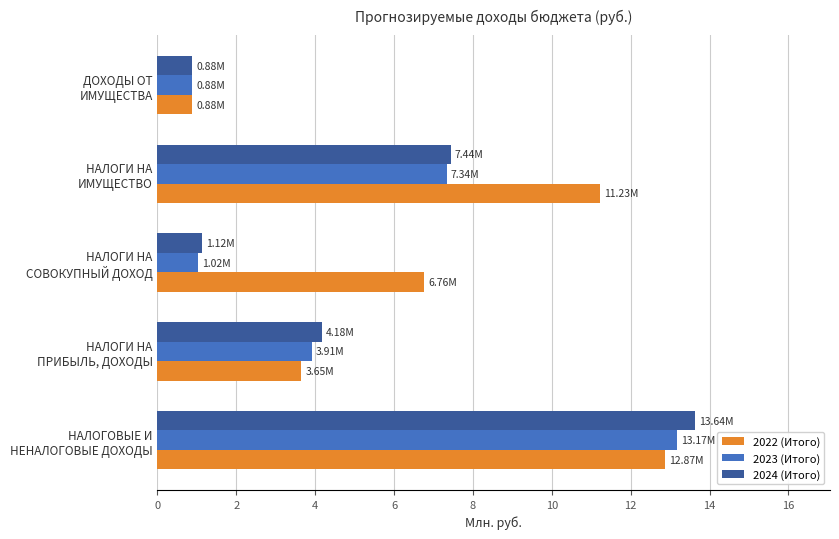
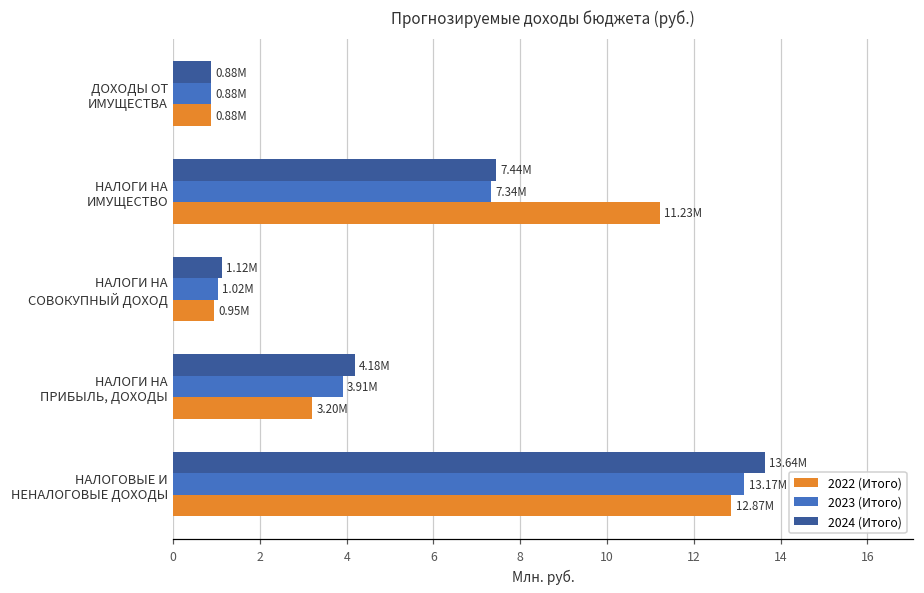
  {
    "2022 (Итого)": {
      "ДОХОДЫ ОТ ИМУЩЕСТВА": "0.88M",
      "НАЛОГИ НА ИМУЩЕСТВО": "11.23M",
-     "НАЛОГИ НА СОВОКУПНЫЙ ДОХОД": "6.76M",
-     "НАЛОГИ НА ПРИБЫЛЬ, ДОХОДЫ": "3.65M",
+     "НАЛОГИ НА СОВОКУПНЫЙ ДОХОД": "0.95M",
+     "НАЛОГИ НА ПРИБЫЛЬ, ДОХОДЫ": "3.20M",
      "НАЛОГОВЫЕ И НЕНАЛОГОВЫЕ ДОХОДЫ": "12.87M"
    }
  }
